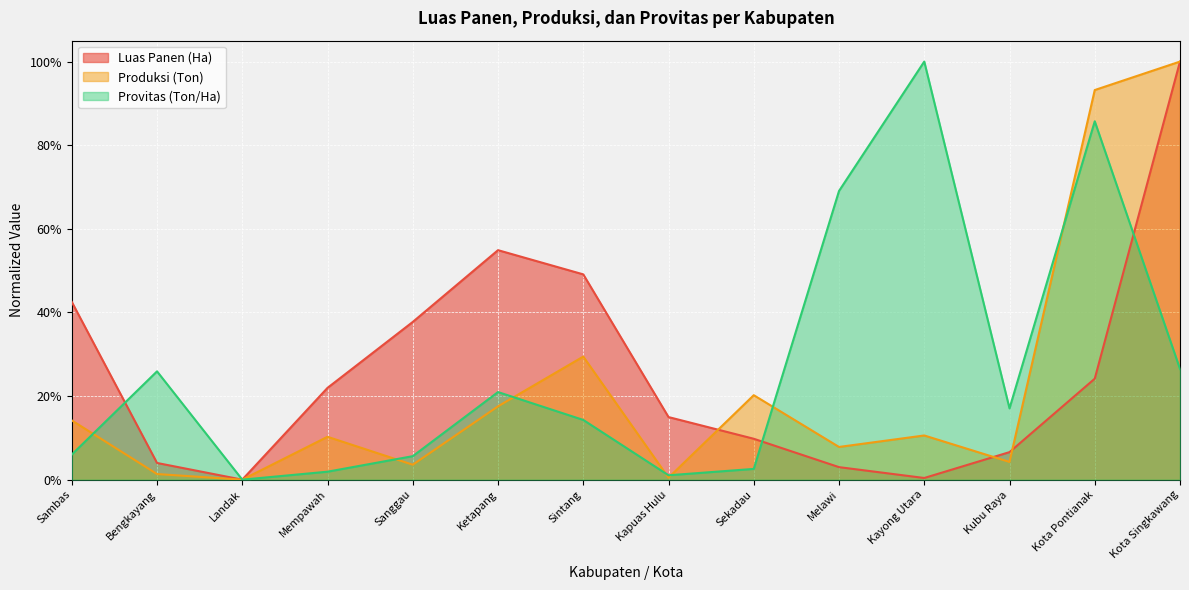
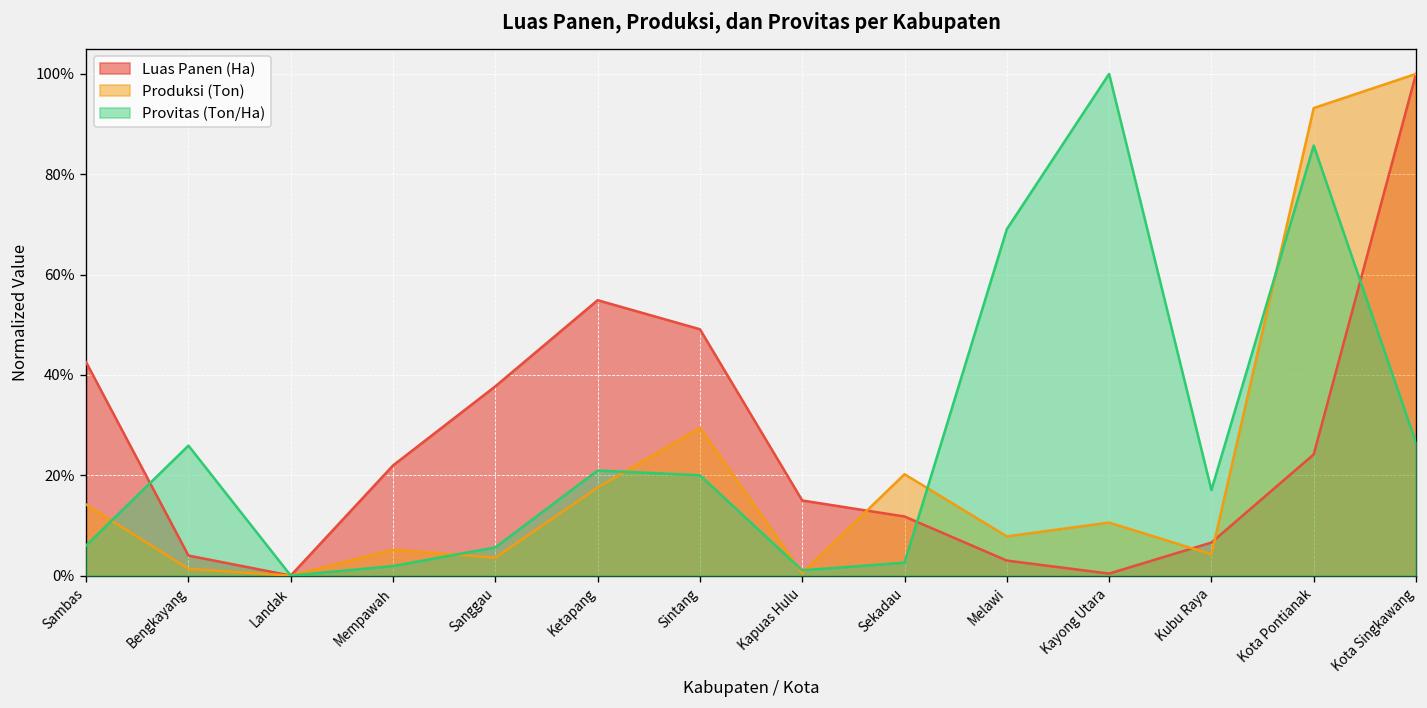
  {
    "Luas Panen (Ha)": {
      "Sambas": "43%",
      "Bengkayang": "4%",
      "Mempawah": "22%",
      "Sanggau": "38%",
      "Ketapang": "55%",
      "Sintang": "49%",
      "Kapuas Hulu": "15%",
-     "Sekadau": "10%",
+     "Sekadau": "12%",
      "Melawi": "3%",
      "Kayong Utara": "0%",
      "Kubu Raya": "7%",
      "Kota Pontianak": "24%"
    },
    "Produksi (Ton)": {
      "Sambas": "14%",
      "Bengkayang": "1%",
-     "Mempawah": "10%",
+     "Mempawah": "5%",
      "Sanggau": "4%",
      "Ketapang": "18%",
      "Sintang": "29%",
      "Sekadau": "20%",
      "Melawi": "8%",
      "Kayong Utara": "11%",
      "Kubu Raya": "4%",
      "Kota Pontianak": "93%"
    },
    "Provitas (Ton/Ha)": {
      "Sambas": "6%",
      "Bengkayang": "26%",
      "Mempawah": "2%",
      "Sanggau": "6%",
      "Ketapang": "21%",
-     "Sintang": "14%",
+     "Sintang": "20%",
      "Sekadau": "3%",
      "Melawi": "69%",
      "Kayong Utara": "100%",
      "Kubu Raya": "17%",
      "Kota Pontianak": "86%",
      "Kota Singkawang": "26%"
    }
  }
